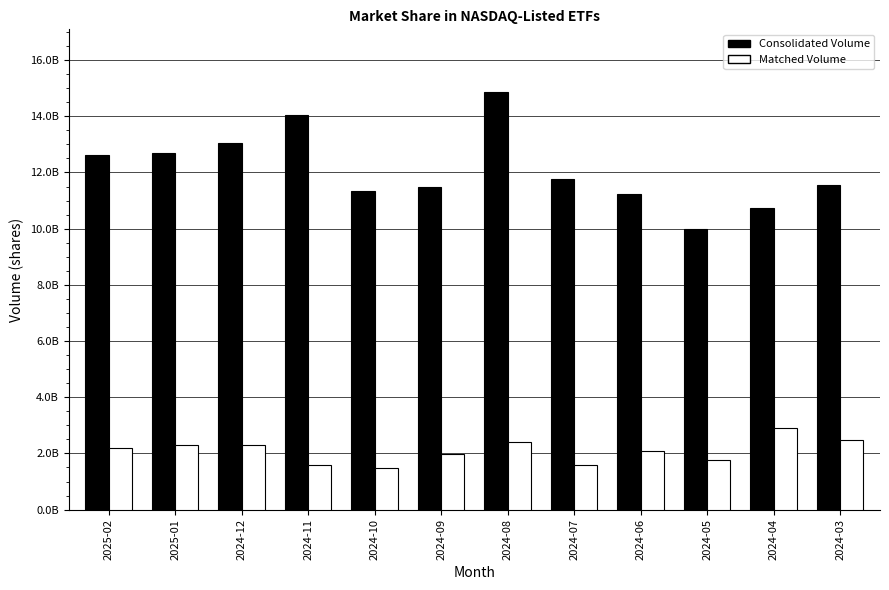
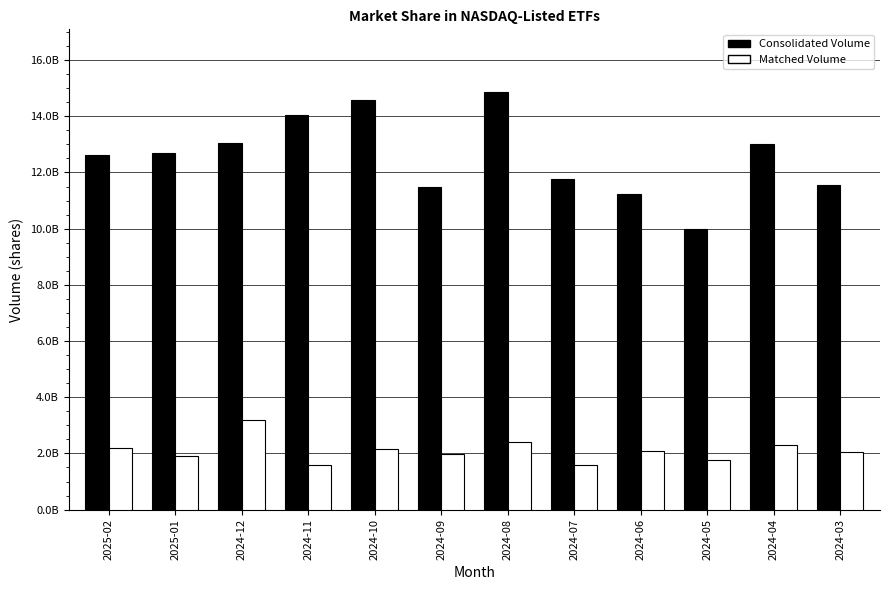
  {
    "Consolidated Volume": {
      "2025-02": 12600000000,
      "2025-01": 12700000000,
      "2024-12": 13000000000,
      "2024-11": 14000000000,
-     "2024-10": 11300000000,
+     "2024-10": 14600000000,
      "2024-09": 11500000000,
      "2024-08": 14900000000,
      "2024-07": 11800000000,
      "2024-06": 11200000000,
      "2024-05": 10000000000,
-     "2024-04": 10700000000,
+     "2024-04": 13000000000,
      "2024-03": 11500000000
    },
    "Matched Volume": {
      "2025-02": 2200000000,
-     "2025-01": 2300000000,
-     "2024-12": 2300000000,
+     "2025-01": 1900000000,
+     "2024-12": 3200000000,
      "2024-11": 1600000000,
-     "2024-10": 1500000000,
+     "2024-10": 2200000000,
      "2024-09": 2000000000,
      "2024-08": 2400000000,
      "2024-07": 1600000000,
      "2024-06": 2100000000,
      "2024-05": 1800000000,
-     "2024-04": 2900000000,
-     "2024-03": 2500000000
+     "2024-04": 2300000000,
+     "2024-03": 2000000000
    }
  }
